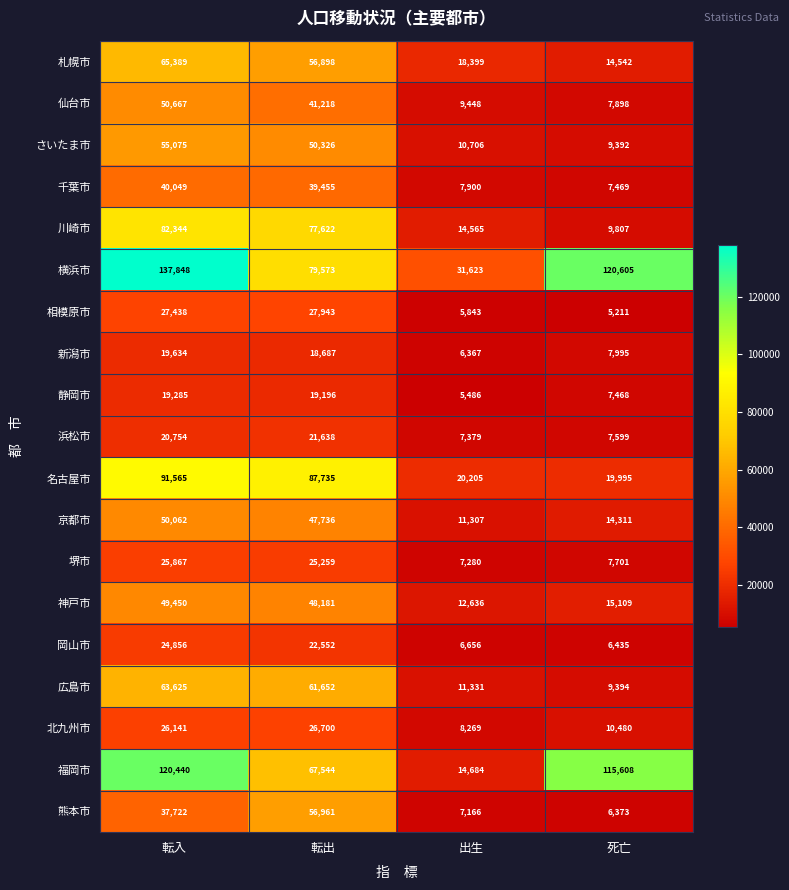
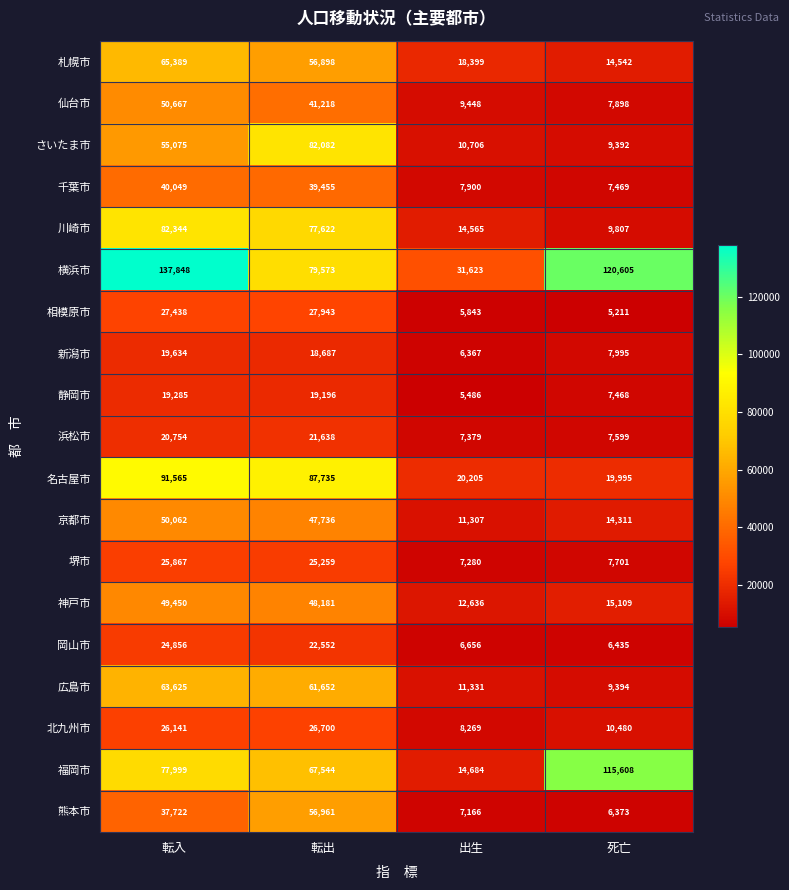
  {
    "札幌市": {
      "転入": "65,389",
      "転出": "56,898",
      "出生": "18,399",
      "死亡": "14,542"
    },
    "仙台市": {
      "転入": "50,667",
      "転出": "41,218",
      "出生": "9,448",
      "死亡": "7,898"
    },
    "さいたま市": {
      "転入": "55,075",
-     "転出": "50,326",
+     "転出": "82,082",
      "出生": "10,706",
      "死亡": "9,392"
    },
    "千葉市": {
      "転入": "40,049",
      "転出": "39,455",
      "出生": "7,900",
      "死亡": "7,469"
    },
    "川崎市": {
      "転入": "82,344",
      "転出": "77,622",
      "出生": "14,565",
      "死亡": "9,807"
    },
    "横浜市": {
      "転入": "137,848",
      "転出": "79,573",
      "出生": "31,623",
      "死亡": "120,605"
    },
    "相模原市": {
      "転入": "27,438",
      "転出": "27,943",
      "出生": "5,843",
      "死亡": "5,211"
    },
    "新潟市": {
      "転入": "19,634",
      "転出": "18,687",
      "出生": "6,367",
      "死亡": "7,995"
    },
    "静岡市": {
      "転入": "19,285",
      "転出": "19,196",
      "出生": "5,486",
      "死亡": "7,468"
    },
    "浜松市": {
      "転入": "20,754",
      "転出": "21,638",
      "出生": "7,379",
      "死亡": "7,599"
    },
    "名古屋市": {
      "転入": "91,565",
      "転出": "87,735",
      "出生": "20,205",
      "死亡": "19,995"
    },
    "京都市": {
      "転入": "50,062",
      "転出": "47,736",
      "出生": "11,307",
      "死亡": "14,311"
    },
    "堺市": {
      "転入": "25,867",
      "転出": "25,259",
      "出生": "7,280",
      "死亡": "7,701"
    },
    "神戸市": {
      "転入": "49,450",
      "転出": "48,181",
      "出生": "12,636",
      "死亡": "15,109"
    },
    "岡山市": {
      "転入": "24,856",
      "転出": "22,552",
      "出生": "6,656",
      "死亡": "6,435"
    },
    "広島市": {
      "転入": "63,625",
      "転出": "61,652",
      "出生": "11,331",
      "死亡": "9,394"
    },
    "北九州市": {
      "転入": "26,141",
      "転出": "26,700",
      "出生": "8,269",
      "死亡": "10,480"
    },
    "福岡市": {
-     "転入": "120,440",
+     "転入": "77,999",
      "転出": "67,544",
      "出生": "14,684",
      "死亡": "115,608"
    },
    "熊本市": {
      "転入": "37,722",
      "転出": "56,961",
      "出生": "7,166",
      "死亡": "6,373"
    }
  }
